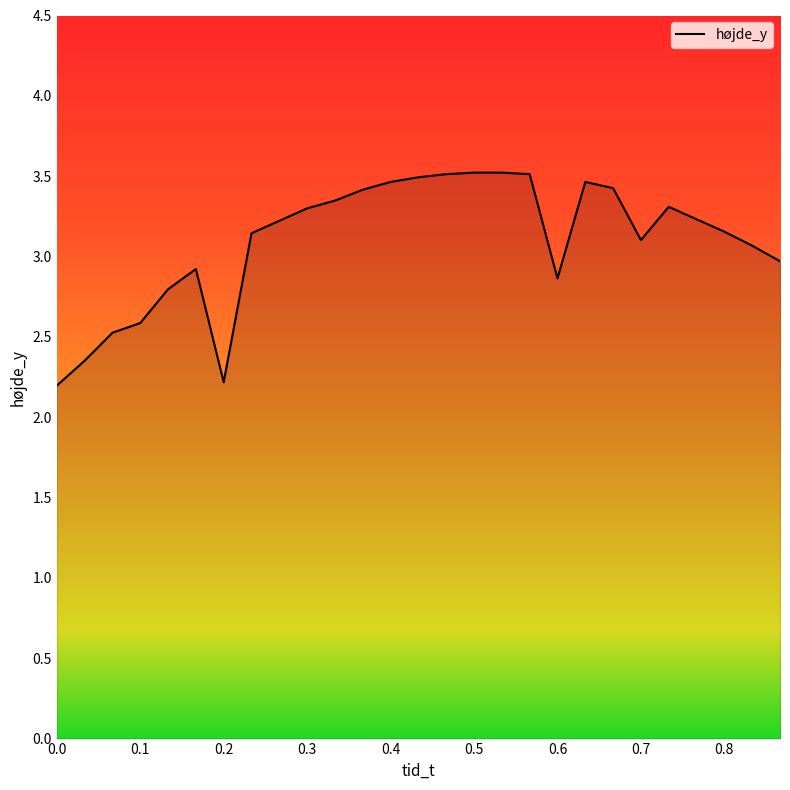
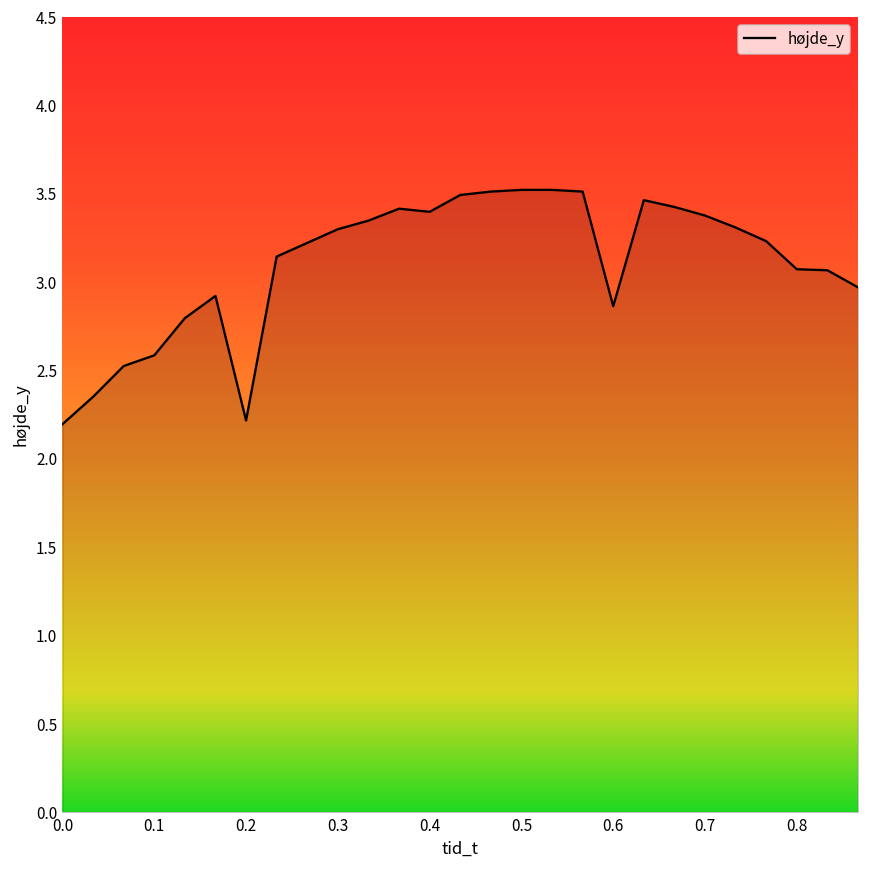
  {
    "0.0": 2.20,
    "0.1": 2.59,
    "0.2": 2.22,
    "0.3": 3.30,
-   "0.4": 3.46,
+   "0.4": 3.40,
    "0.5": 3.52,
    "0.6": 2.86,
-   "0.7": 3.10,
-   "0.8": 3.15
+   "0.7": 3.38,
+   "0.8": 3.07
  }
